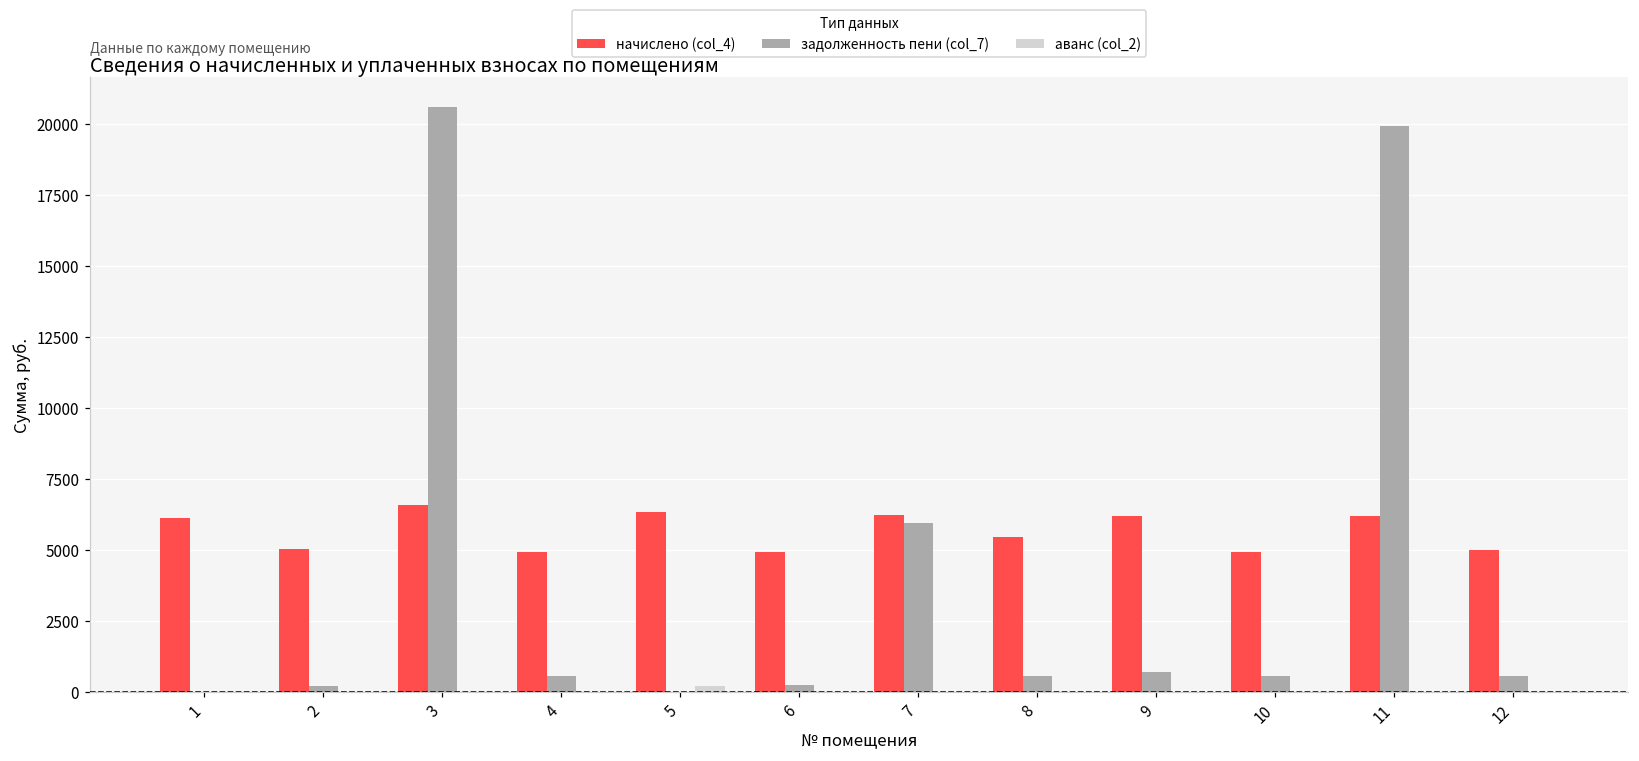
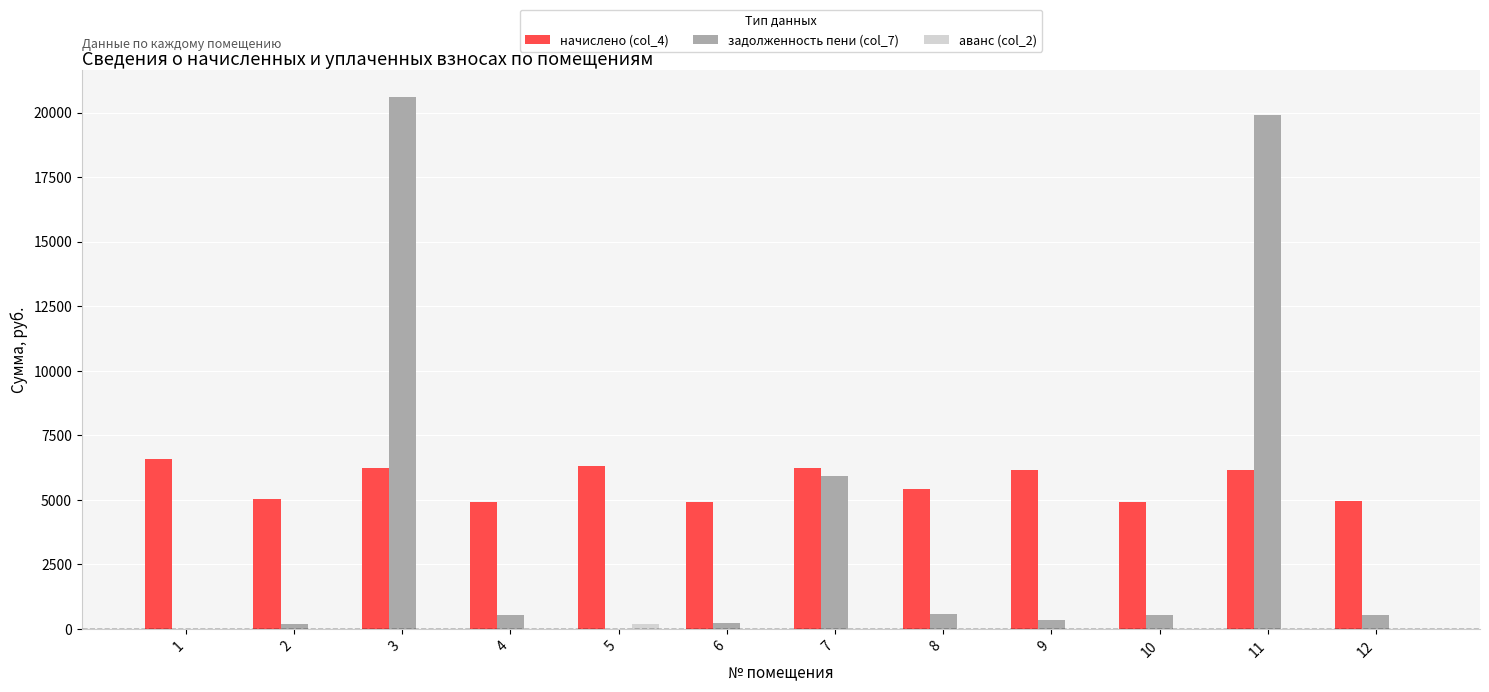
  {
    "начислено (col_4)": {
-     "1": 6100,
+     "1": 6600,
      "2": 5000,
-     "3": 6600,
+     "3": 6200,
      "4": 4900,
      "5": 6300,
      "6": 4900,
      "7": 6200,
      "8": 5400,
      "9": 6200,
      "10": 4900,
      "11": 6200,
      "12": 5000
    },
    "задолженность пени (col_7)": {
      "1": 0,
      "2": 200,
      "3": 20600,
      "4": 500,
      "5": 0,
      "6": 200,
      "7": 5900,
      "8": 600,
-     "9": 700,
+     "9": 300,
      "10": 500,
      "11": 19900,
      "12": 600
    },
    "аванс (col_2)": {
      "1": 0,
      "2": 0,
      "3": 0,
      "4": 0,
      "5": 200,
      "6": 0,
      "7": 0,
      "8": 0,
      "9": 0,
      "10": 0,
      "11": 0,
      "12": 0
    }
  }
